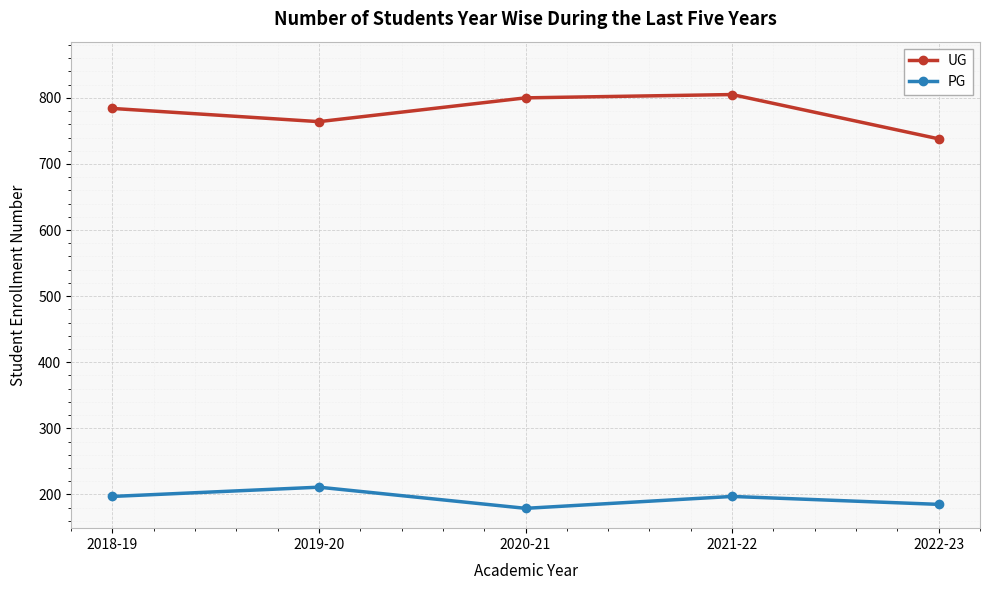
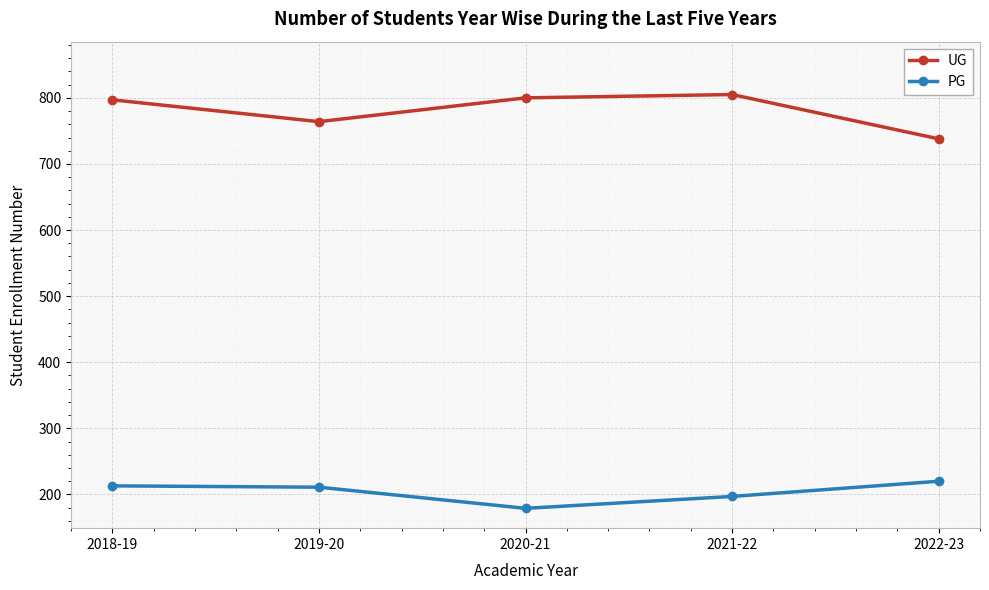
  {
    "UG": {
-     "2018-19": 780,
+     "2018-19": 800,
      "2019-20": 760,
      "2020-21": 800,
      "2021-22": 810,
      "2022-23": 740
    },
    "PG": {
-     "2018-19": 200,
+     "2018-19": 210,
      "2019-20": 210,
      "2020-21": 180,
      "2021-22": 200,
-     "2022-23": 190
+     "2022-23": 220
    }
  }
